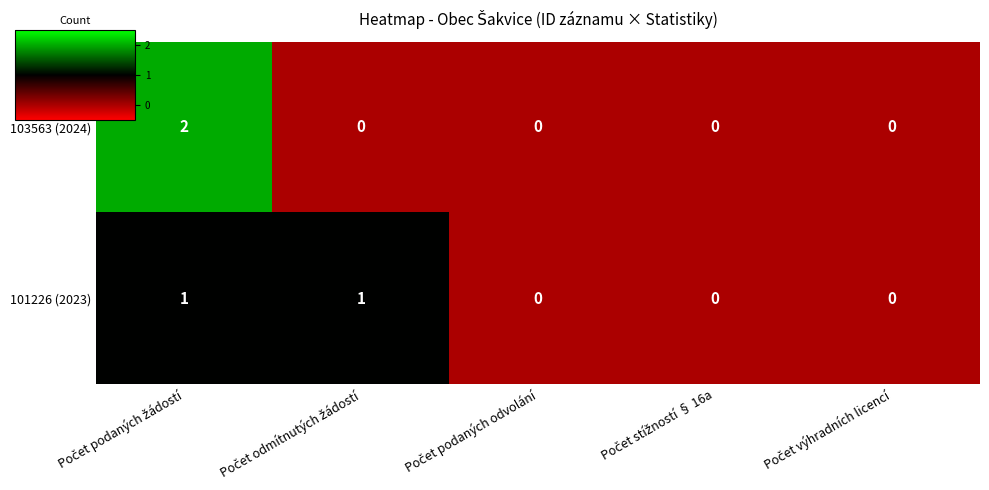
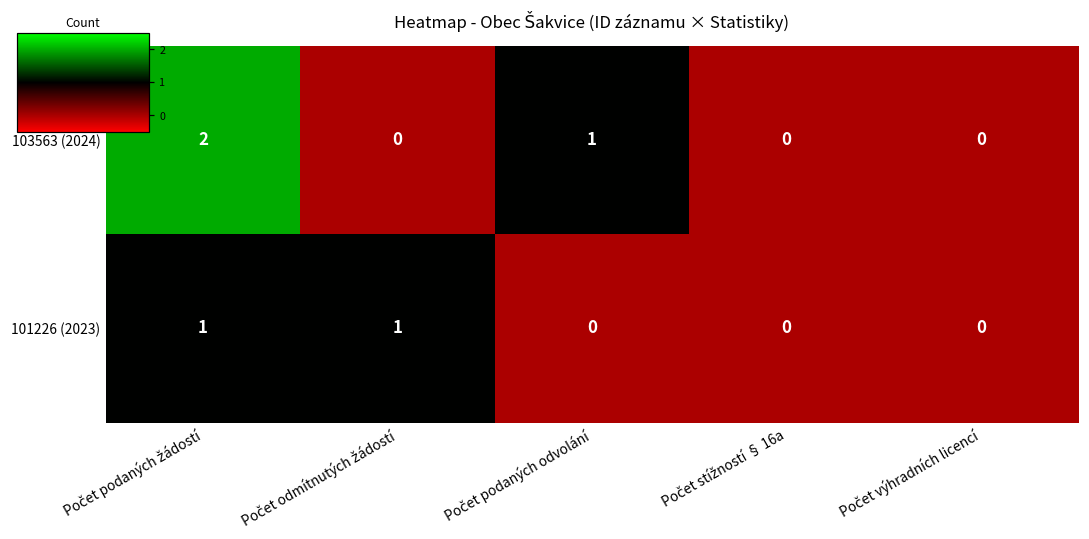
  {
    "103563 (2024)": {
      "Počet podaných žádostí": 2,
      "Počet odmítnutých žádostí": 0,
-     "Počet podaných odvolání": 0,
+     "Počet podaných odvolání": 1,
      "Počet stížností § 16a": 0,
      "Počet výhradních licencí": 0
    },
    "101226 (2023)": {
      "Počet podaných žádostí": 1,
      "Počet odmítnutých žádostí": 1,
      "Počet podaných odvolání": 0,
      "Počet stížností § 16a": 0,
      "Počet výhradních licencí": 0
    }
  }
